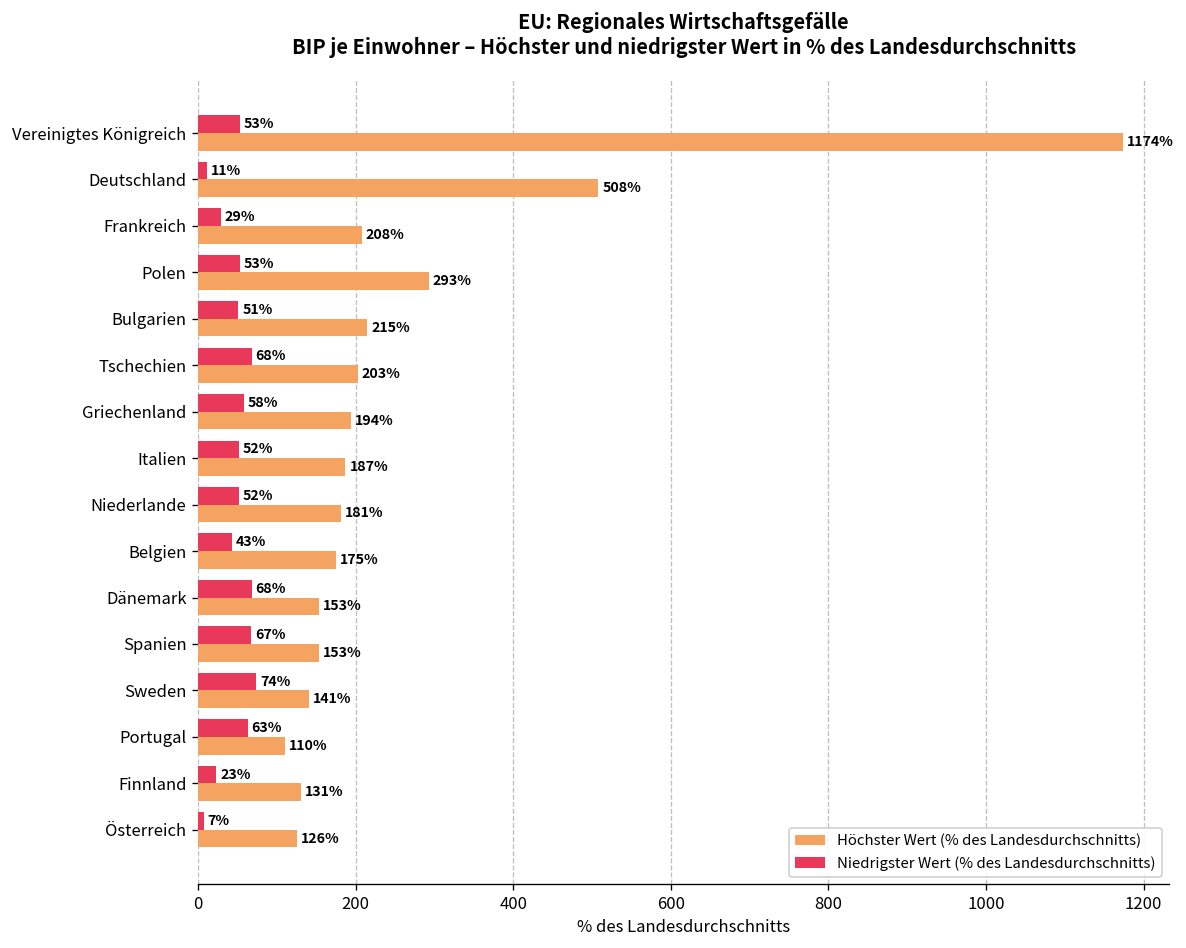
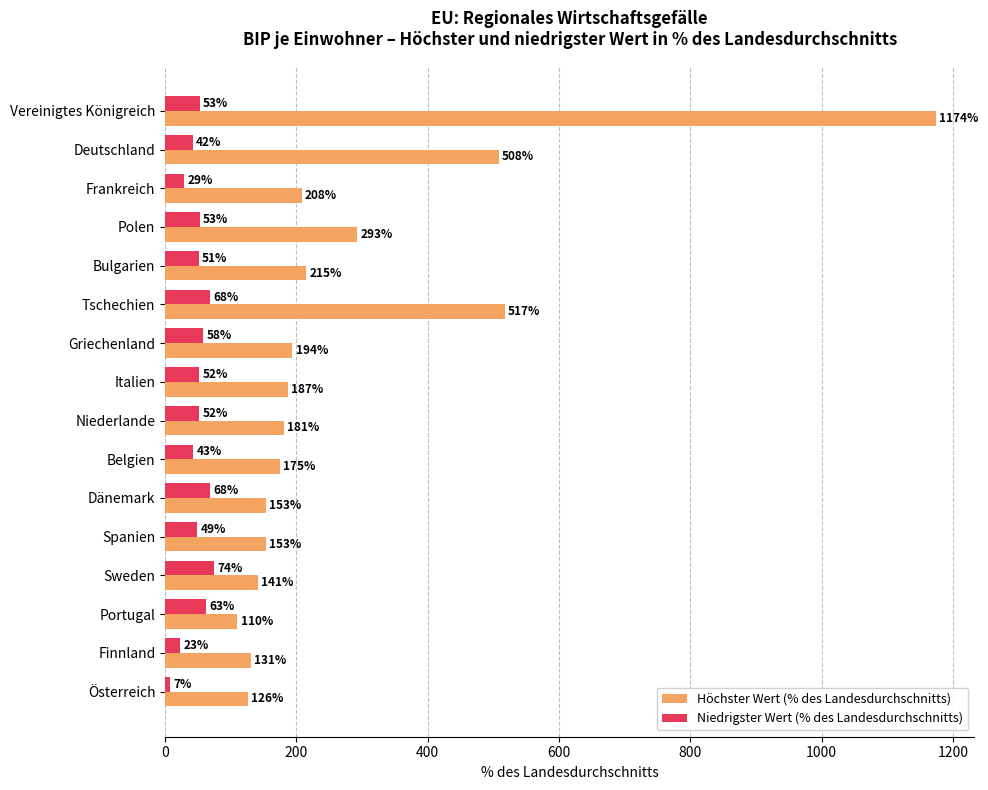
  {
    "Höchster Wert (% des Landesdurchschnitts)": {
      "Vereinigtes Königreich": "1174%",
      "Deutschland": "508%",
      "Frankreich": "208%",
      "Polen": "293%",
      "Bulgarien": "215%",
-     "Tschechien": "203%",
+     "Tschechien": "517%",
      "Griechenland": "194%",
      "Italien": "187%",
      "Niederlande": "181%",
      "Belgien": "175%",
      "Dänemark": "153%",
      "Spanien": "153%",
      "Sweden": "141%",
      "Portugal": "110%",
      "Finnland": "131%",
      "Österreich": "126%"
    },
    "Niedrigster Wert (% des Landesdurchschnitts)": {
      "Vereinigtes Königreich": "53%",
-     "Deutschland": "11%",
+     "Deutschland": "42%",
      "Frankreich": "29%",
      "Polen": "53%",
      "Bulgarien": "51%",
      "Tschechien": "68%",
      "Griechenland": "58%",
      "Italien": "52%",
      "Niederlande": "52%",
      "Belgien": "43%",
      "Dänemark": "68%",
-     "Spanien": "67%",
+     "Spanien": "49%",
      "Sweden": "74%",
      "Portugal": "63%",
      "Finnland": "23%",
      "Österreich": "7%"
    }
  }
